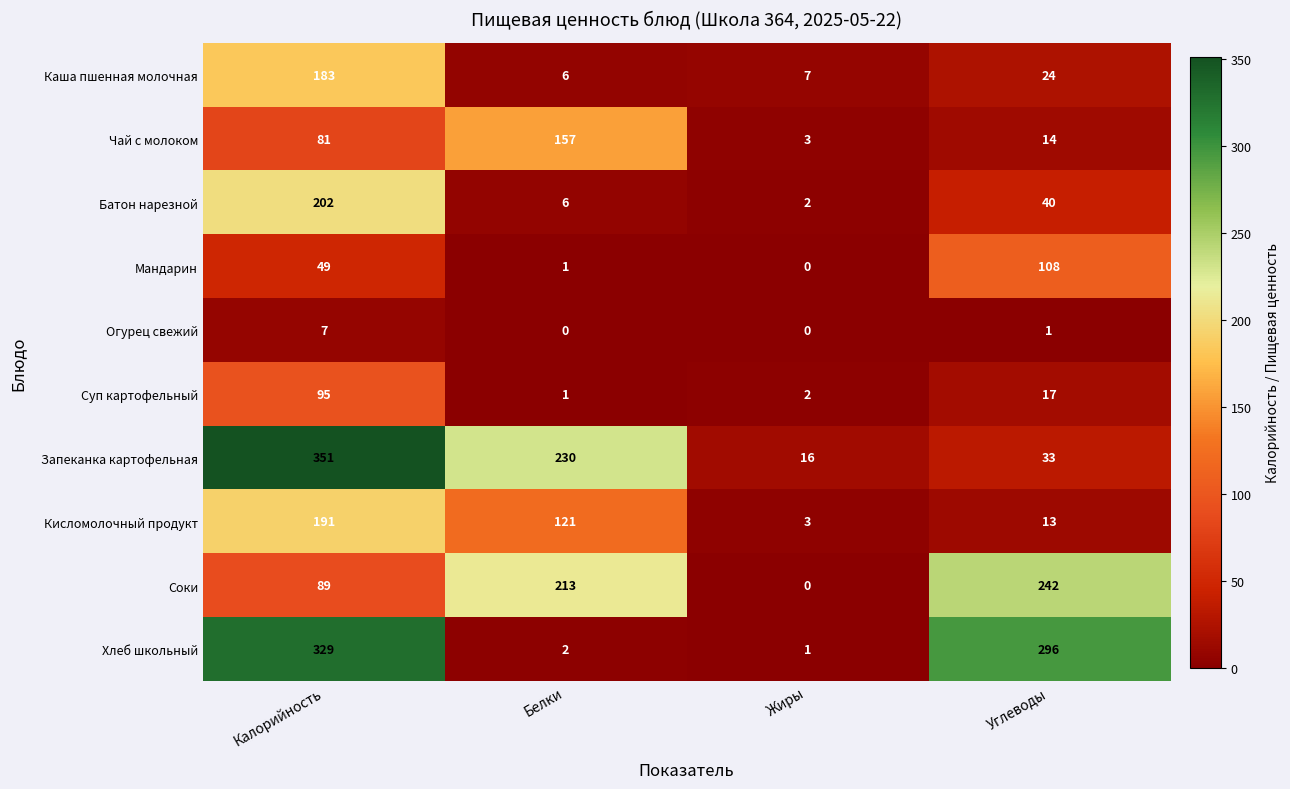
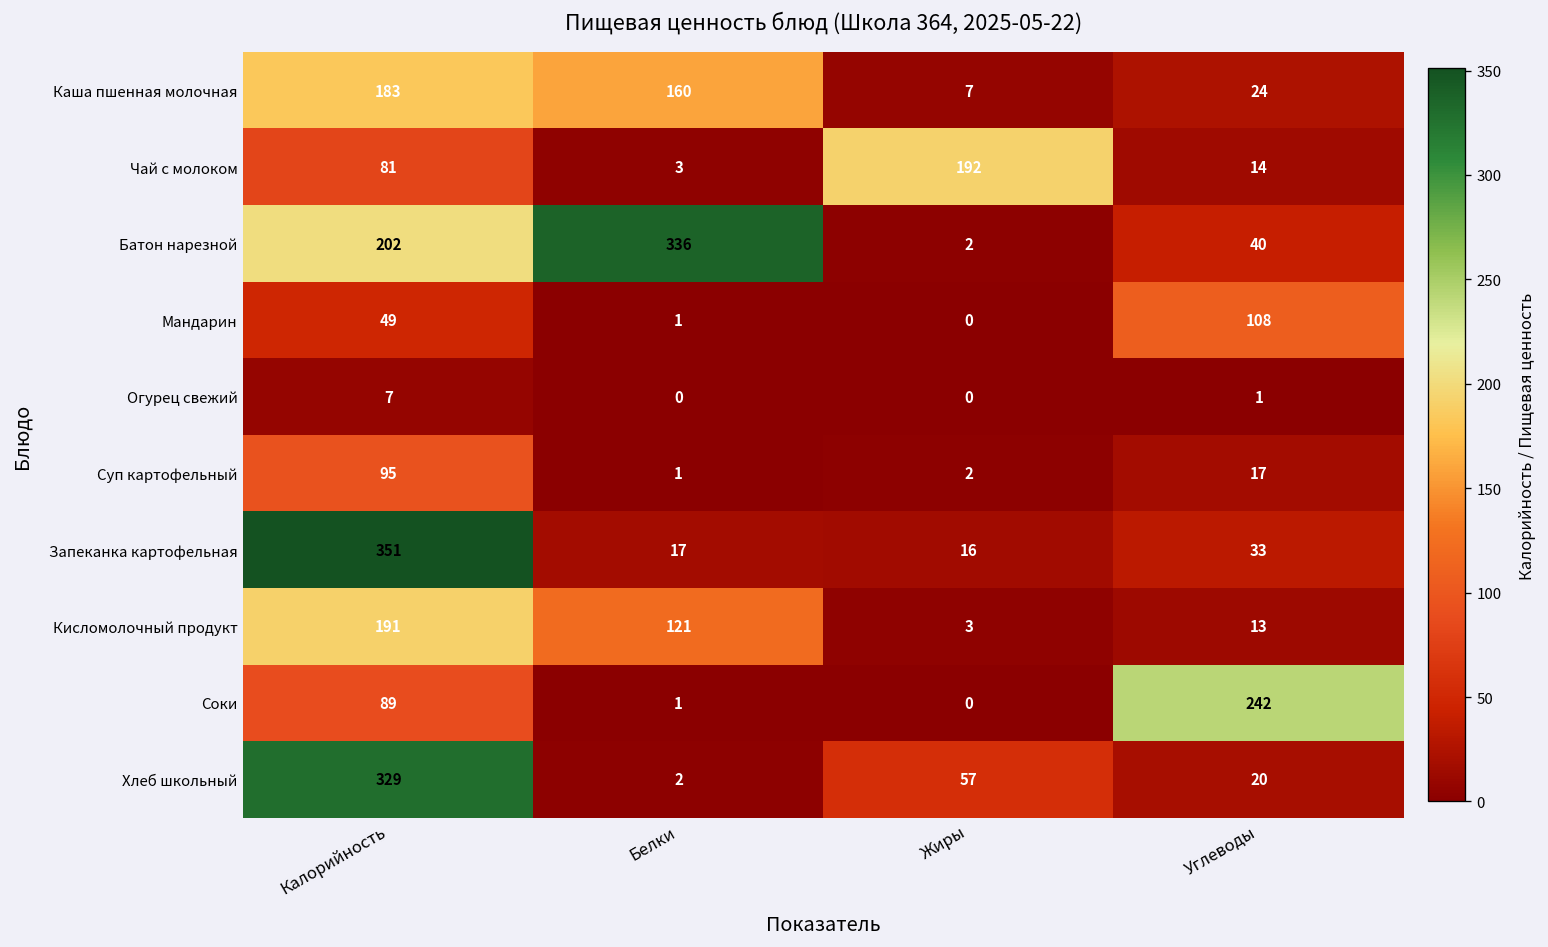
  {
    "Каша пшенная молочная": {
      "Калорийность": 183,
-     "Белки": 6,
+     "Белки": 160,
      "Жиры": 7,
      "Углеводы": 24
    },
    "Чай с молоком": {
      "Калорийность": 81,
-     "Белки": 157,
-     "Жиры": 3,
+     "Белки": 3,
+     "Жиры": 192,
      "Углеводы": 14
    },
    "Батон нарезной": {
      "Калорийность": 202,
-     "Белки": 6,
+     "Белки": 336,
      "Жиры": 2,
      "Углеводы": 40
    },
    "Мандарин": {
      "Калорийность": 49,
      "Белки": 1,
      "Жиры": 0,
      "Углеводы": 108
    },
    "Огурец свежий": {
      "Калорийность": 7,
      "Белки": 0,
      "Жиры": 0,
      "Углеводы": 1
    },
    "Суп картофельный": {
      "Калорийность": 95,
      "Белки": 1,
      "Жиры": 2,
      "Углеводы": 17
    },
    "Запеканка картофельная": {
      "Калорийность": 351,
-     "Белки": 230,
+     "Белки": 17,
      "Жиры": 16,
      "Углеводы": 33
    },
    "Кисломолочный продукт": {
      "Калорийность": 191,
      "Белки": 121,
      "Жиры": 3,
      "Углеводы": 13
    },
    "Соки": {
      "Калорийность": 89,
-     "Белки": 213,
+     "Белки": 1,
      "Жиры": 0,
      "Углеводы": 242
    },
    "Хлеб школьный": {
      "Калорийность": 329,
      "Белки": 2,
-     "Жиры": 1,
-     "Углеводы": 296
+     "Жиры": 57,
+     "Углеводы": 20
    }
  }
